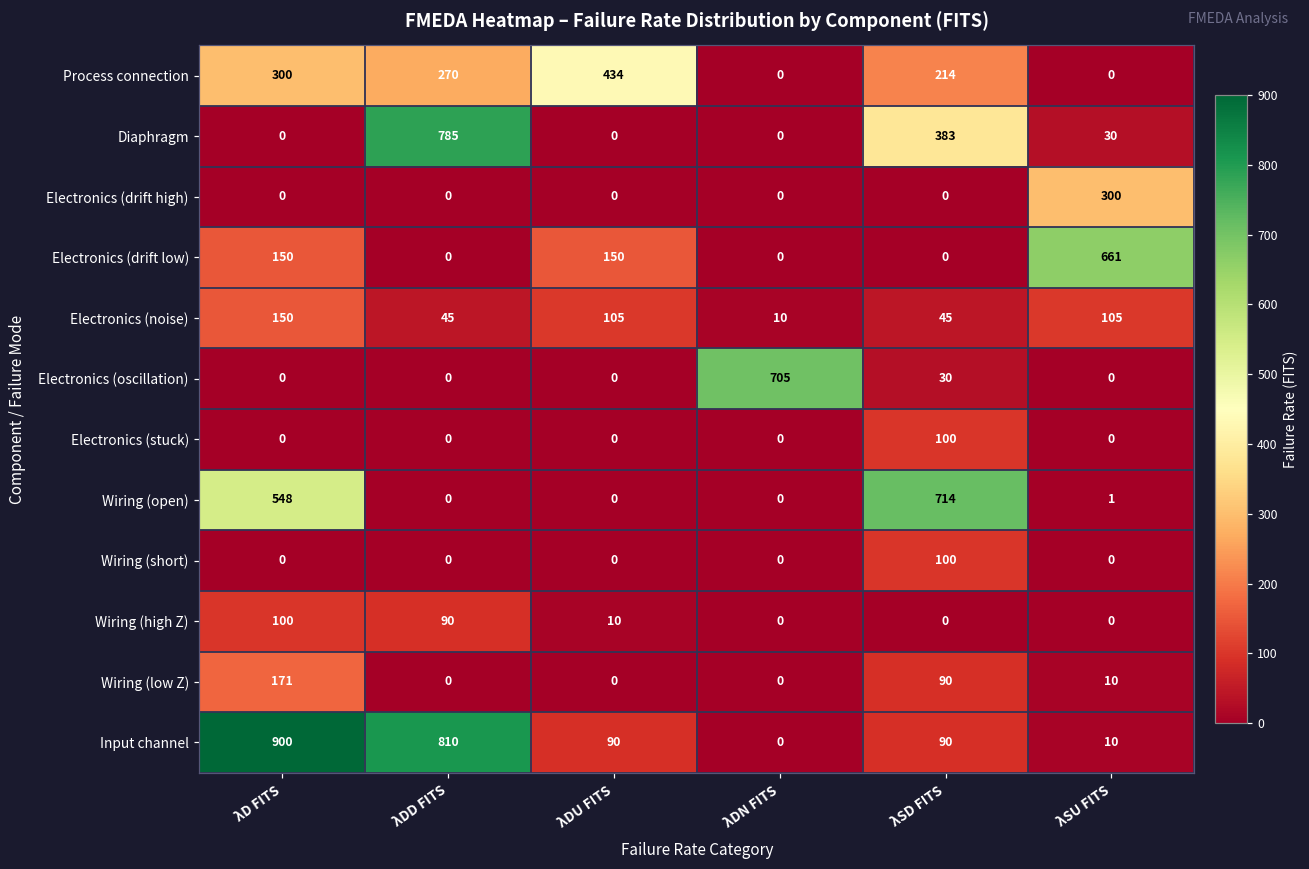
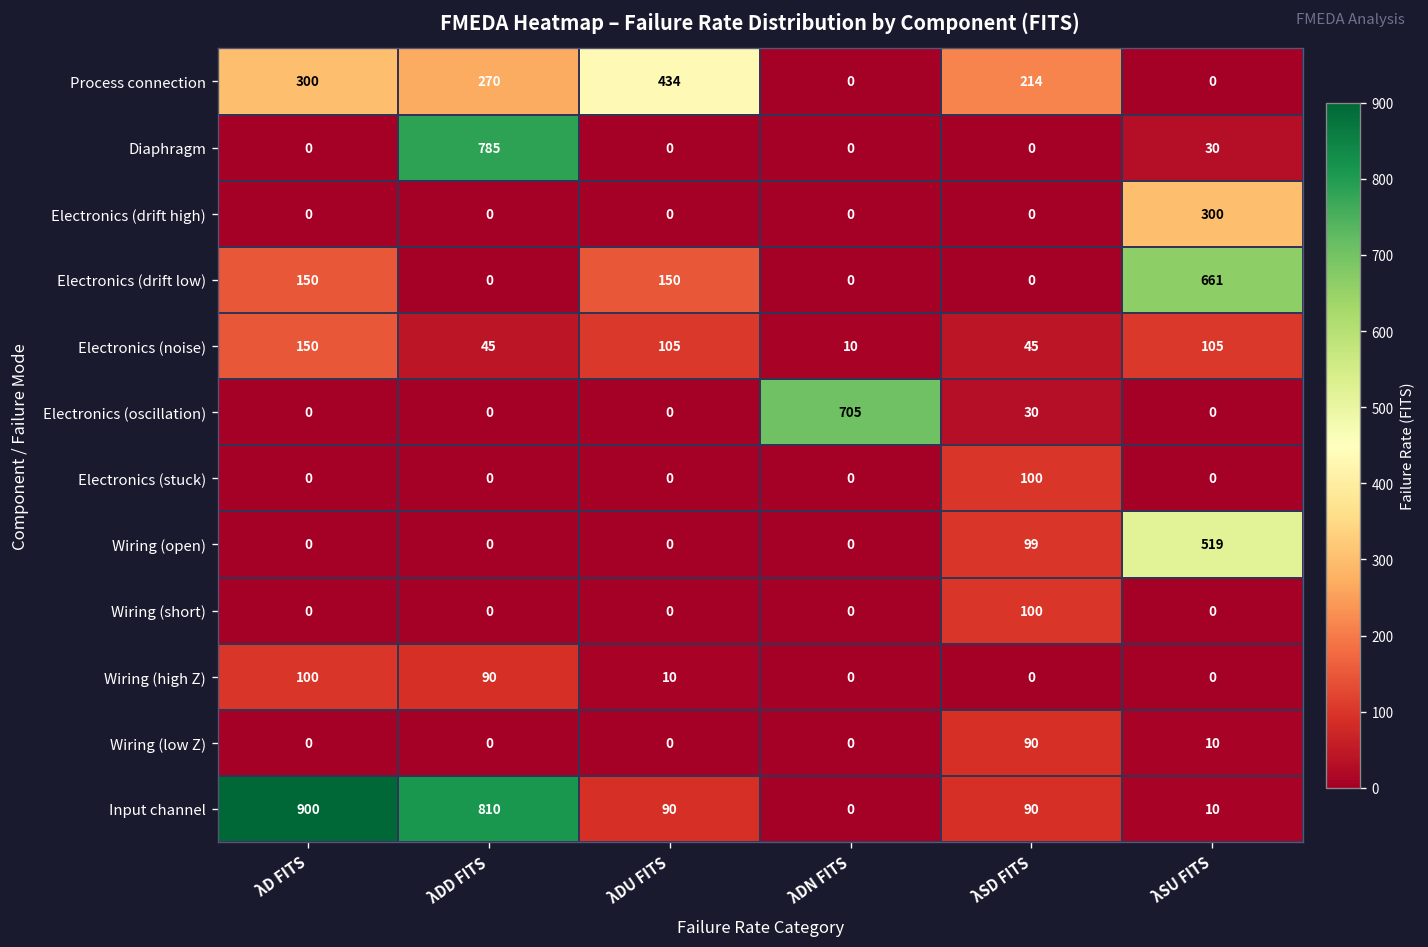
  {
    "Process connection": {
      "λD FITS": 300,
      "λDD FITS": 270,
      "λDU FITS": 434,
      "λDN FITS": 0,
      "λSD FITS": 214,
      "λSU FITS": 0
    },
    "Diaphragm": {
      "λD FITS": 0,
      "λDD FITS": 785,
      "λDU FITS": 0,
      "λDN FITS": 0,
-     "λSD FITS": 383,
+     "λSD FITS": 0,
      "λSU FITS": 30
    },
    "Electronics (drift high)": {
      "λD FITS": 0,
      "λDD FITS": 0,
      "λDU FITS": 0,
      "λDN FITS": 0,
      "λSD FITS": 0,
      "λSU FITS": 300
    },
    "Electronics (drift low)": {
      "λD FITS": 150,
      "λDD FITS": 0,
      "λDU FITS": 150,
      "λDN FITS": 0,
      "λSD FITS": 0,
      "λSU FITS": 661
    },
    "Electronics (noise)": {
      "λD FITS": 150,
      "λDD FITS": 45,
      "λDU FITS": 105,
      "λDN FITS": 10,
      "λSD FITS": 45,
      "λSU FITS": 105
    },
    "Electronics (oscillation)": {
      "λD FITS": 0,
      "λDD FITS": 0,
      "λDU FITS": 0,
      "λDN FITS": 705,
      "λSD FITS": 30,
      "λSU FITS": 0
    },
    "Electronics (stuck)": {
      "λD FITS": 0,
      "λDD FITS": 0,
      "λDU FITS": 0,
      "λDN FITS": 0,
      "λSD FITS": 100,
      "λSU FITS": 0
    },
    "Wiring (open)": {
-     "λD FITS": 548,
+     "λD FITS": 0,
      "λDD FITS": 0,
      "λDU FITS": 0,
      "λDN FITS": 0,
-     "λSD FITS": 714,
-     "λSU FITS": 1
+     "λSD FITS": 99,
+     "λSU FITS": 519
    },
    "Wiring (short)": {
      "λD FITS": 0,
      "λDD FITS": 0,
      "λDU FITS": 0,
      "λDN FITS": 0,
      "λSD FITS": 100,
      "λSU FITS": 0
    },
    "Wiring (high Z)": {
      "λD FITS": 100,
      "λDD FITS": 90,
      "λDU FITS": 10,
      "λDN FITS": 0,
      "λSD FITS": 0,
      "λSU FITS": 0
    },
    "Wiring (low Z)": {
-     "λD FITS": 171,
+     "λD FITS": 0,
      "λDD FITS": 0,
      "λDU FITS": 0,
      "λDN FITS": 0,
      "λSD FITS": 90,
      "λSU FITS": 10
    },
    "Input channel": {
      "λD FITS": 900,
      "λDD FITS": 810,
      "λDU FITS": 90,
      "λDN FITS": 0,
      "λSD FITS": 90,
      "λSU FITS": 10
    }
  }
